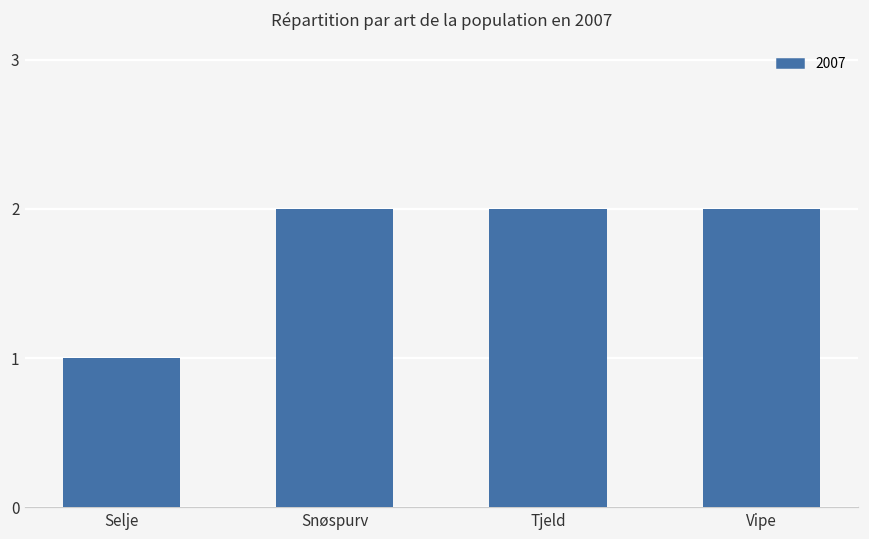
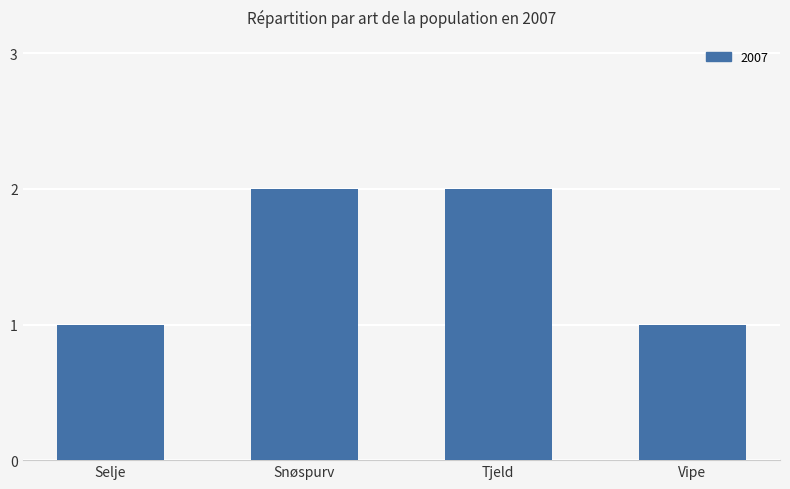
  {
    "Selje": 1,
    "Snøspurv": 2,
    "Tjeld": 2,
-   "Vipe": 2
+   "Vipe": 1
  }
